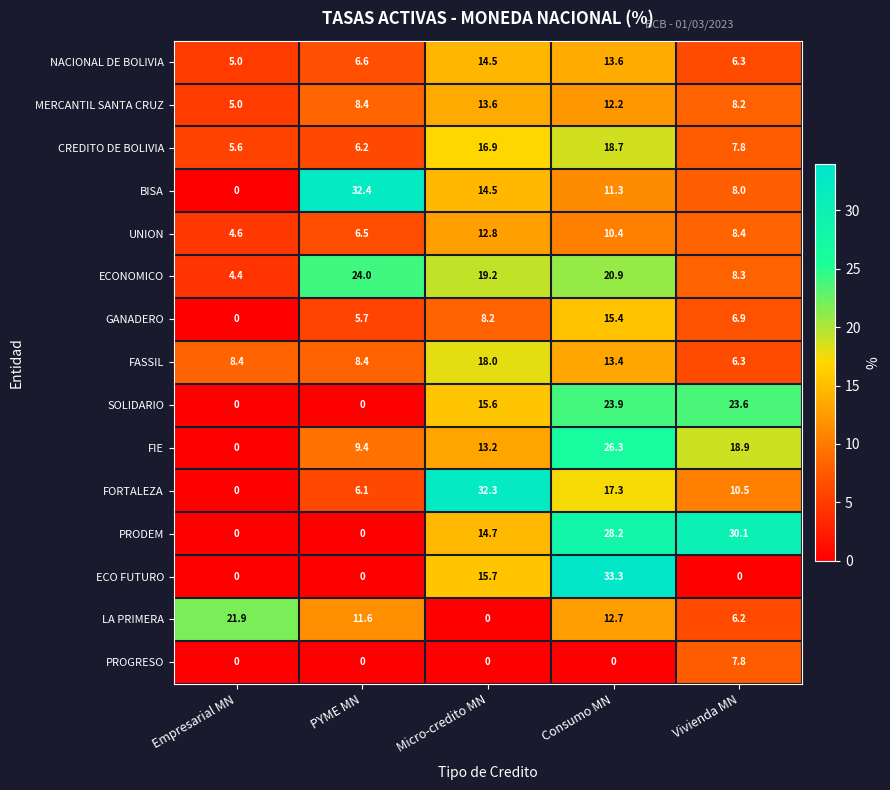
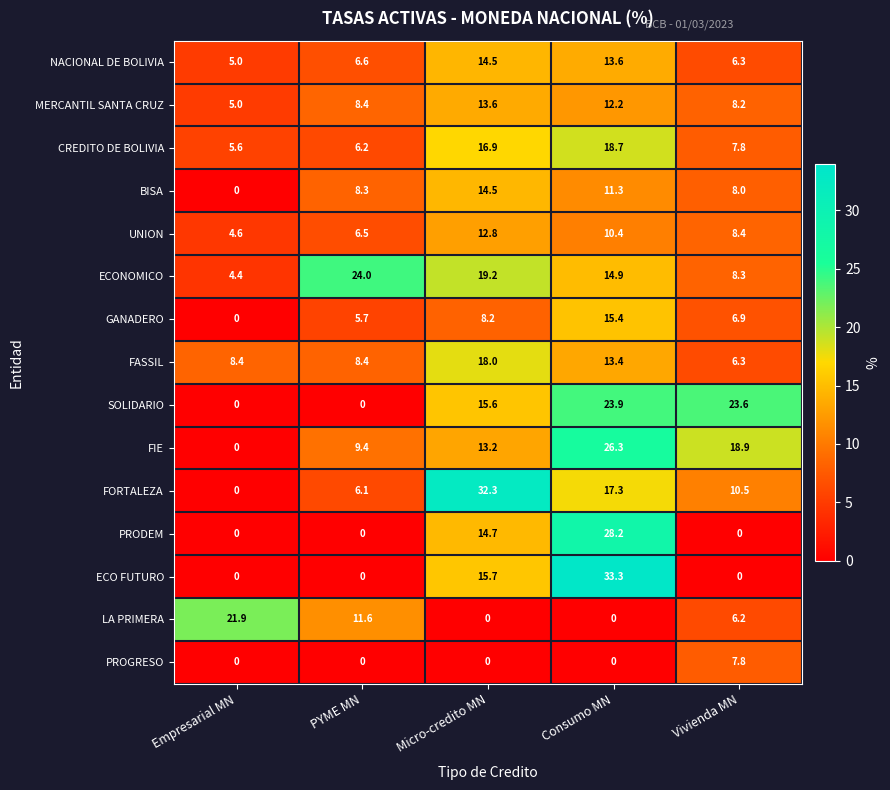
  {
    "NACIONAL DE BOLIVIA": {
      "Empresarial MN": 5.0,
      "PYME MN": 6.6,
      "Micro-credito MN": 14.5,
      "Consumo MN": 13.6,
      "Vivienda MN": 6.3
    },
    "MERCANTIL SANTA CRUZ": {
      "Empresarial MN": 5.0,
      "PYME MN": 8.4,
      "Micro-credito MN": 13.6,
      "Consumo MN": 12.2,
      "Vivienda MN": 8.2
    },
    "CREDITO DE BOLIVIA": {
      "Empresarial MN": 5.6,
      "PYME MN": 6.2,
      "Micro-credito MN": 16.9,
      "Consumo MN": 18.7,
      "Vivienda MN": 7.8
    },
    "BISA": {
      "Empresarial MN": 0,
-     "PYME MN": 32.4,
+     "PYME MN": 8.3,
      "Micro-credito MN": 14.5,
      "Consumo MN": 11.3,
      "Vivienda MN": 8.0
    },
    "UNION": {
      "Empresarial MN": 4.6,
      "PYME MN": 6.5,
      "Micro-credito MN": 12.8,
      "Consumo MN": 10.4,
      "Vivienda MN": 8.4
    },
    "ECONOMICO": {
      "Empresarial MN": 4.4,
      "PYME MN": 24.0,
      "Micro-credito MN": 19.2,
-     "Consumo MN": 20.9,
+     "Consumo MN": 14.9,
      "Vivienda MN": 8.3
    },
    "GANADERO": {
      "Empresarial MN": 0,
      "PYME MN": 5.7,
      "Micro-credito MN": 8.2,
      "Consumo MN": 15.4,
      "Vivienda MN": 6.9
    },
    "FASSIL": {
      "Empresarial MN": 8.4,
      "PYME MN": 8.4,
      "Micro-credito MN": 18.0,
      "Consumo MN": 13.4,
      "Vivienda MN": 6.3
    },
    "SOLIDARIO": {
      "Empresarial MN": 0,
      "PYME MN": 0,
      "Micro-credito MN": 15.6,
      "Consumo MN": 23.9,
      "Vivienda MN": 23.6
    },
    "FIE": {
      "Empresarial MN": 0,
      "PYME MN": 9.4,
      "Micro-credito MN": 13.2,
      "Consumo MN": 26.3,
      "Vivienda MN": 18.9
    },
    "FORTALEZA": {
      "Empresarial MN": 0,
      "PYME MN": 6.1,
      "Micro-credito MN": 32.3,
      "Consumo MN": 17.3,
      "Vivienda MN": 10.5
    },
    "PRODEM": {
      "Empresarial MN": 0,
      "PYME MN": 0,
      "Micro-credito MN": 14.7,
      "Consumo MN": 28.2,
-     "Vivienda MN": 30.1
+     "Vivienda MN": 0
    },
    "ECO FUTURO": {
      "Empresarial MN": 0,
      "PYME MN": 0,
      "Micro-credito MN": 15.7,
      "Consumo MN": 33.3,
      "Vivienda MN": 0
    },
    "LA PRIMERA": {
      "Empresarial MN": 21.9,
      "PYME MN": 11.6,
      "Micro-credito MN": 0,
-     "Consumo MN": 12.7,
+     "Consumo MN": 0,
      "Vivienda MN": 6.2
    },
    "PROGRESO": {
      "Empresarial MN": 0,
      "PYME MN": 0,
      "Micro-credito MN": 0,
      "Consumo MN": 0,
      "Vivienda MN": 7.8
    }
  }
